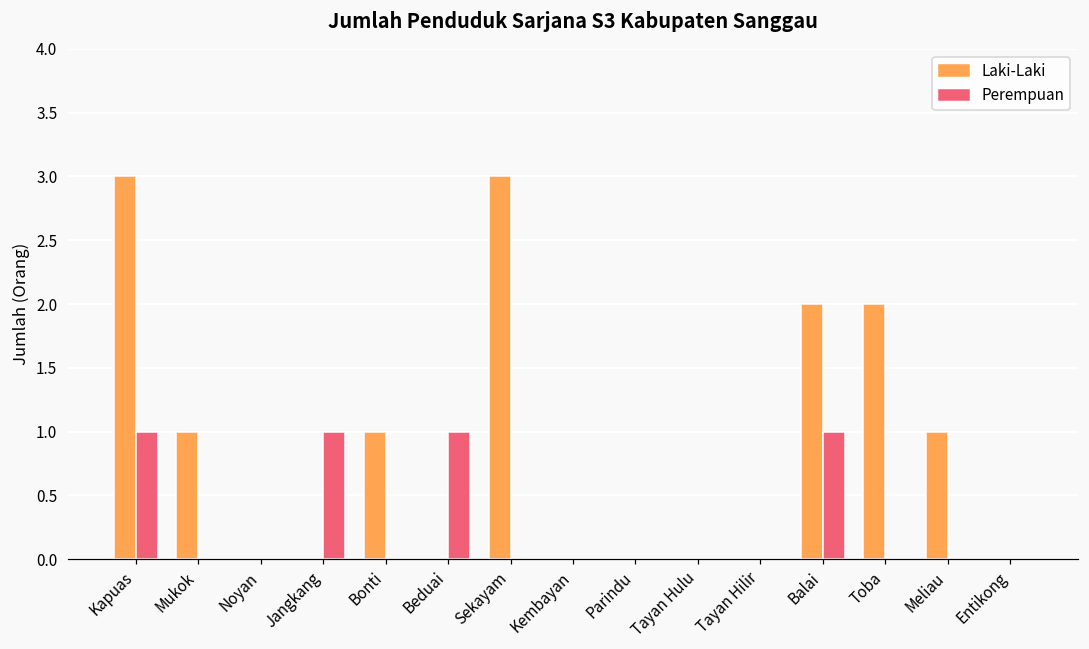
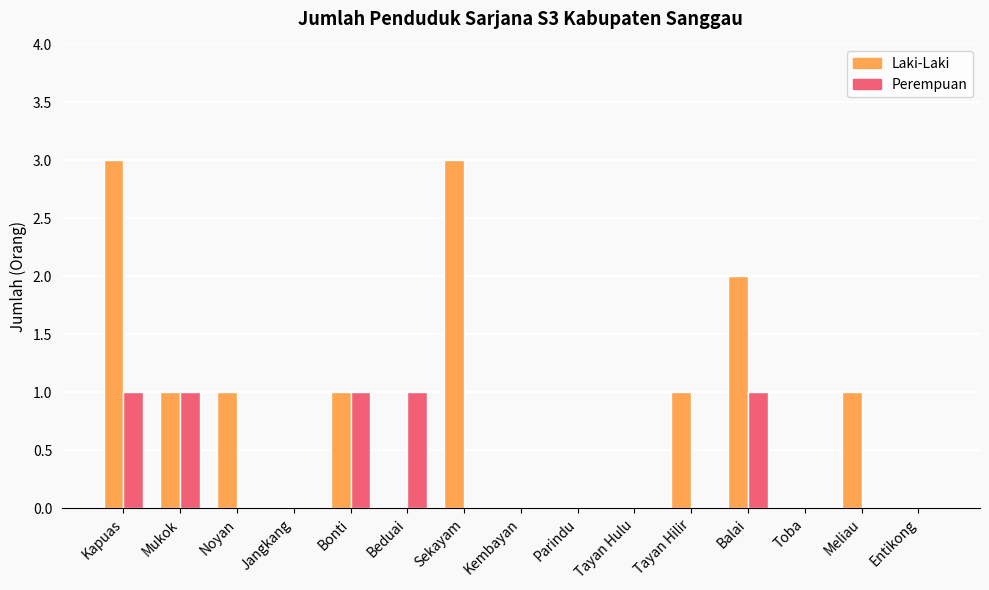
  {
    "Laki-Laki": {
      "Kapuas": 3,
      "Mukok": 1,
-     "Noyan": 0,
+     "Noyan": 1,
      "Jangkang": 0,
      "Bonti": 1,
      "Beduai": 0,
      "Sekayam": 3,
      "Kembayan": 0,
      "Parindu": 0,
      "Tayan Hulu": 0,
-     "Tayan Hilir": 0,
+     "Tayan Hilir": 1,
      "Balai": 2,
-     "Toba": 2,
+     "Toba": 0,
      "Meliau": 1,
      "Entikong": 0
    },
    "Perempuan": {
      "Kapuas": 1,
-     "Mukok": 0,
+     "Mukok": 1,
      "Noyan": 0,
-     "Jangkang": 1,
-     "Bonti": 0,
+     "Jangkang": 0,
+     "Bonti": 1,
      "Beduai": 1,
      "Sekayam": 0,
      "Kembayan": 0,
      "Parindu": 0,
      "Tayan Hulu": 0,
      "Tayan Hilir": 0,
      "Balai": 1,
      "Toba": 0,
      "Meliau": 0,
      "Entikong": 0
    }
  }
